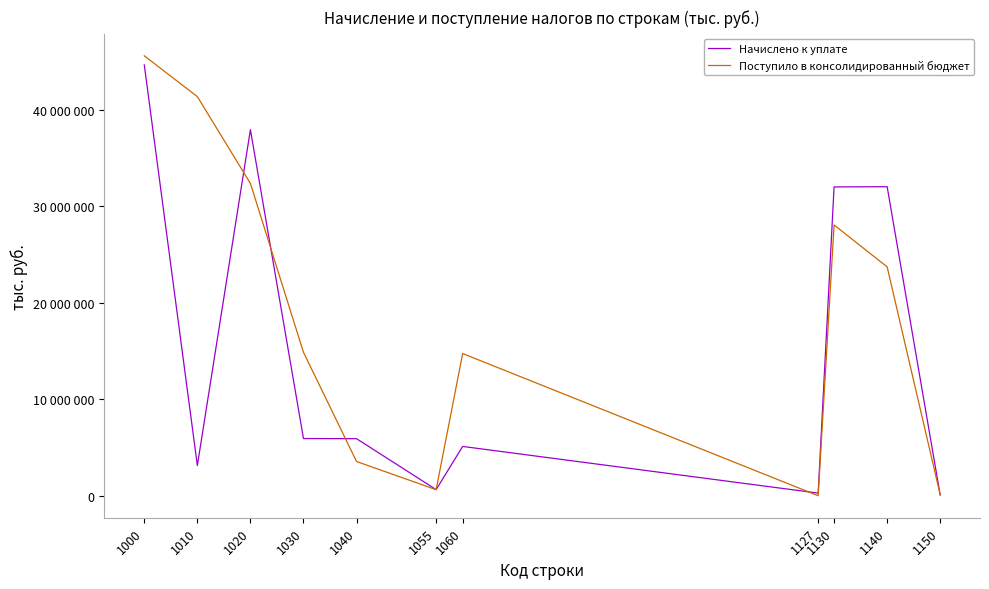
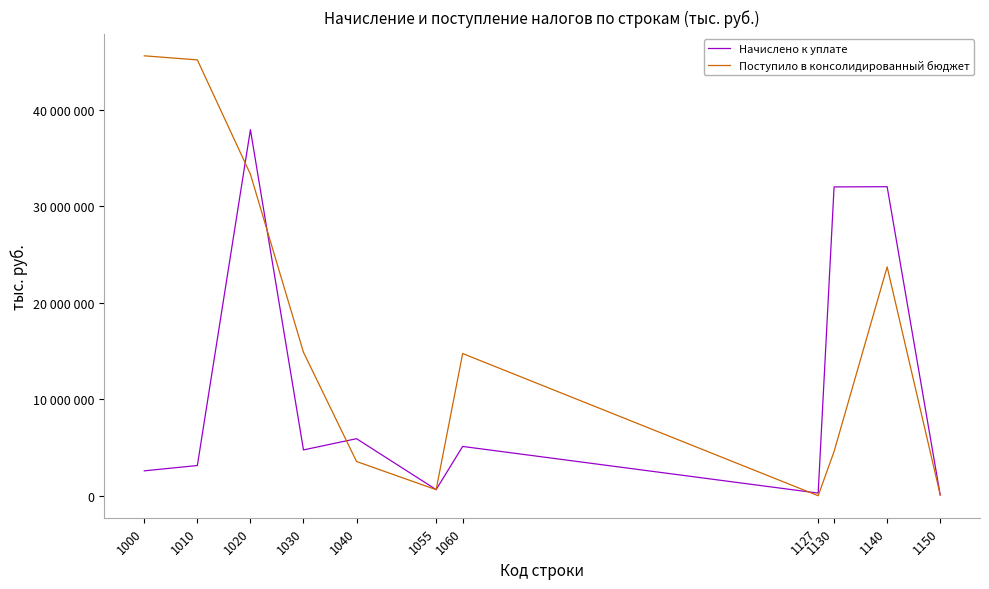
  {
    "Начислено к уплате": {
-     "1000": 45000000,
+     "1000": 3000000,
      "1010": 3000000,
      "1020": 38000000,
-     "1030": 6000000,
+     "1030": 5000000,
      "1040": 6000000,
      "1060": 5000000,
      "1127": 0,
      "1130": 32000000,
      "1140": 32000000
    },
    "Поступило в консолидированный бюджет": {
      "1000": 46000000,
-     "1010": 41000000,
-     "1020": 32000000,
+     "1010": 45000000,
+     "1020": 33000000,
      "1030": 15000000,
      "1040": 4000000,
      "1060": 15000000,
      "1127": 0,
-     "1130": 28000000,
+     "1130": 5000000,
      "1140": 24000000
    }
  }
